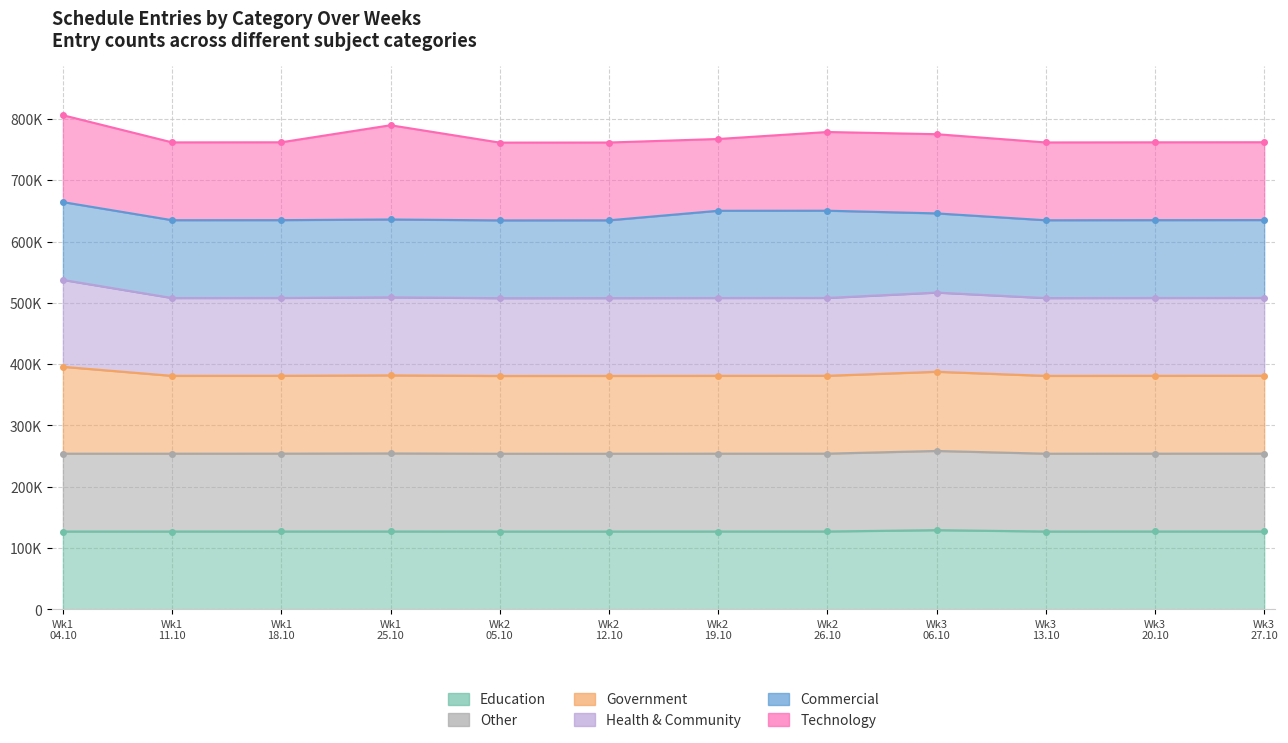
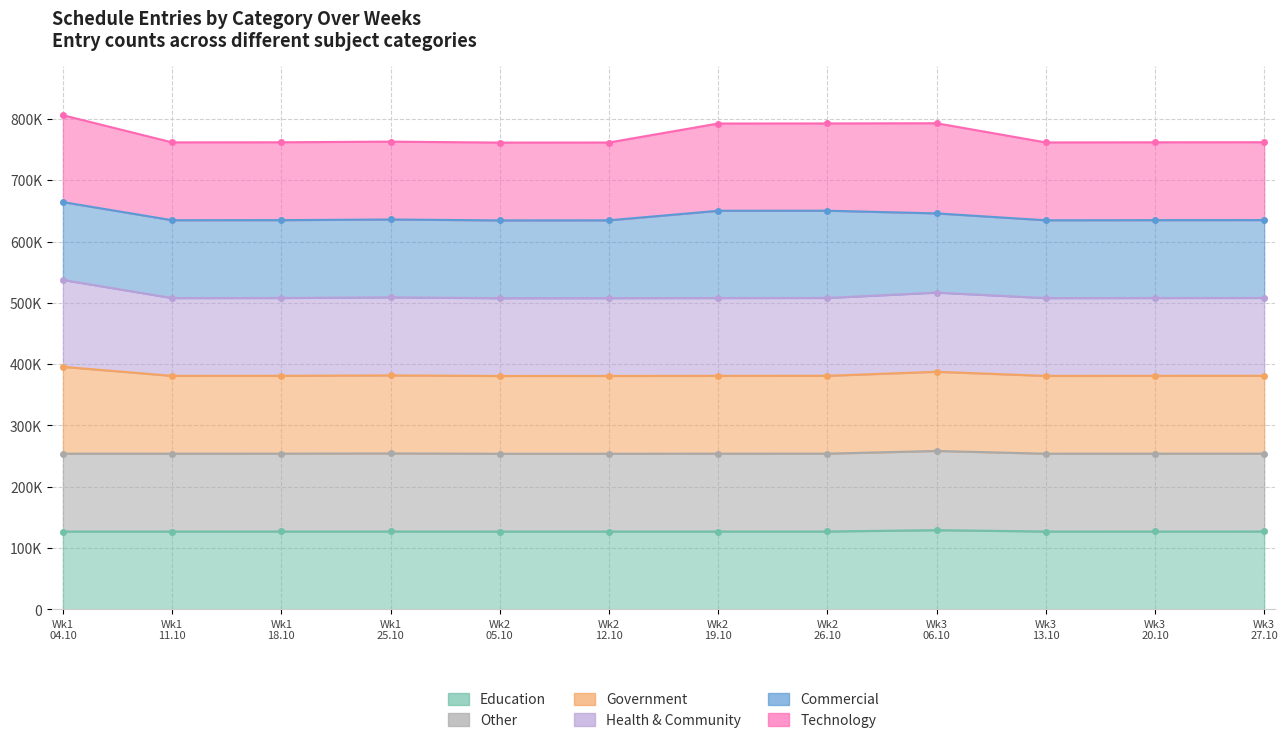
  {
    "Government": {
      "Wk1 04.10": 140000,
      "Wk1 11.10": 130000,
      "Wk1 18.10": 130000,
      "Wk1 25.10": 130000,
      "Wk2 05.10": 130000,
      "Wk2 12.10": 130000,
      "Wk2 19.10": 130000,
      "Wk2 26.10": 130000,
      "Wk3 06.10": 130000,
      "Wk3 13.10": 130000,
      "Wk3 20.10": 130000,
      "Wk3 27.10": 130000
    },
    "Technology": {
      "Wk1 04.10": 140000,
      "Wk1 11.10": 130000,
      "Wk1 18.10": 130000,
-     "Wk1 25.10": 150000,
+     "Wk1 25.10": 130000,
      "Wk2 05.10": 130000,
      "Wk2 12.10": 130000,
-     "Wk2 19.10": 120000,
-     "Wk2 26.10": 130000,
-     "Wk3 06.10": 130000,
+     "Wk2 19.10": 140000,
+     "Wk2 26.10": 140000,
+     "Wk3 06.10": 150000,
      "Wk3 13.10": 130000,
      "Wk3 20.10": 130000,
      "Wk3 27.10": 130000
    }
  }
